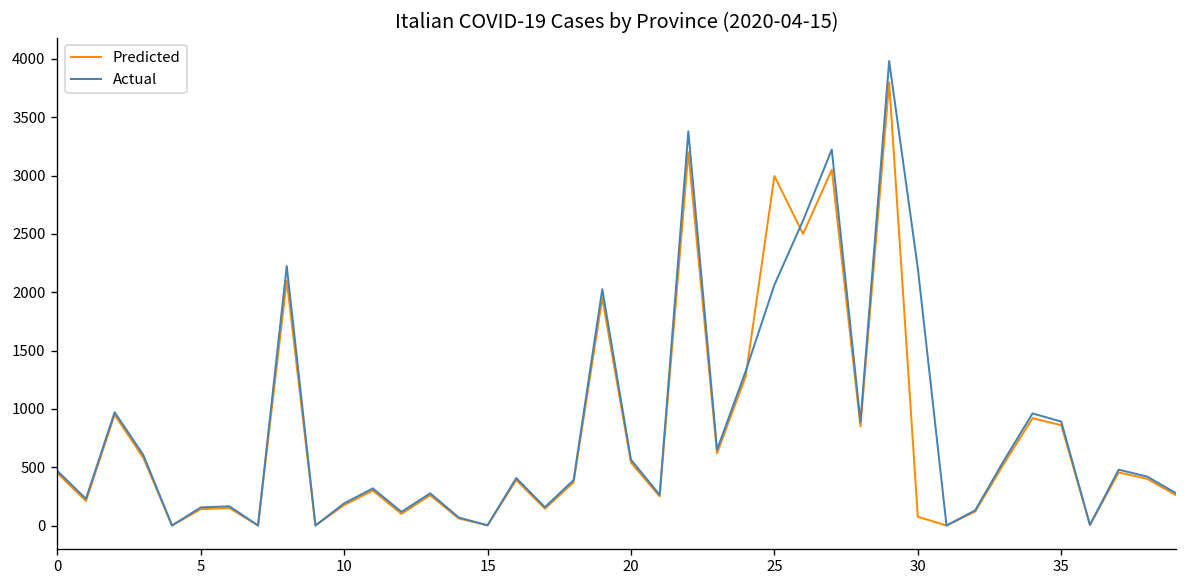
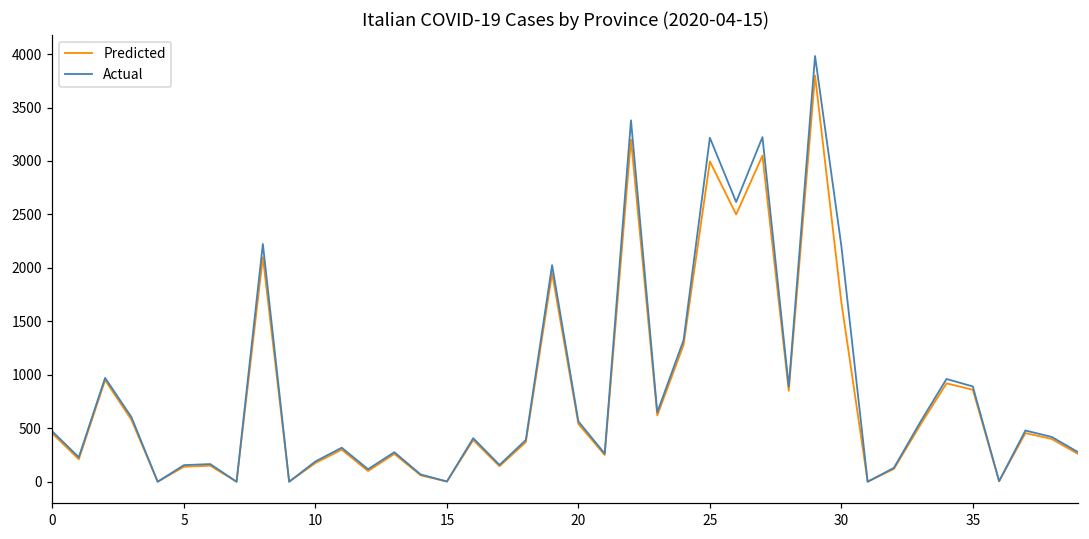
  {
    "Predicted": {
      "25": 3000,
-     "30": 100,
+     "30": 1700,
      "35": 900
    },
    "Actual": {
-     "25": 2100,
+     "25": 3200,
      "30": 2200,
      "35": 900
    }
  }
